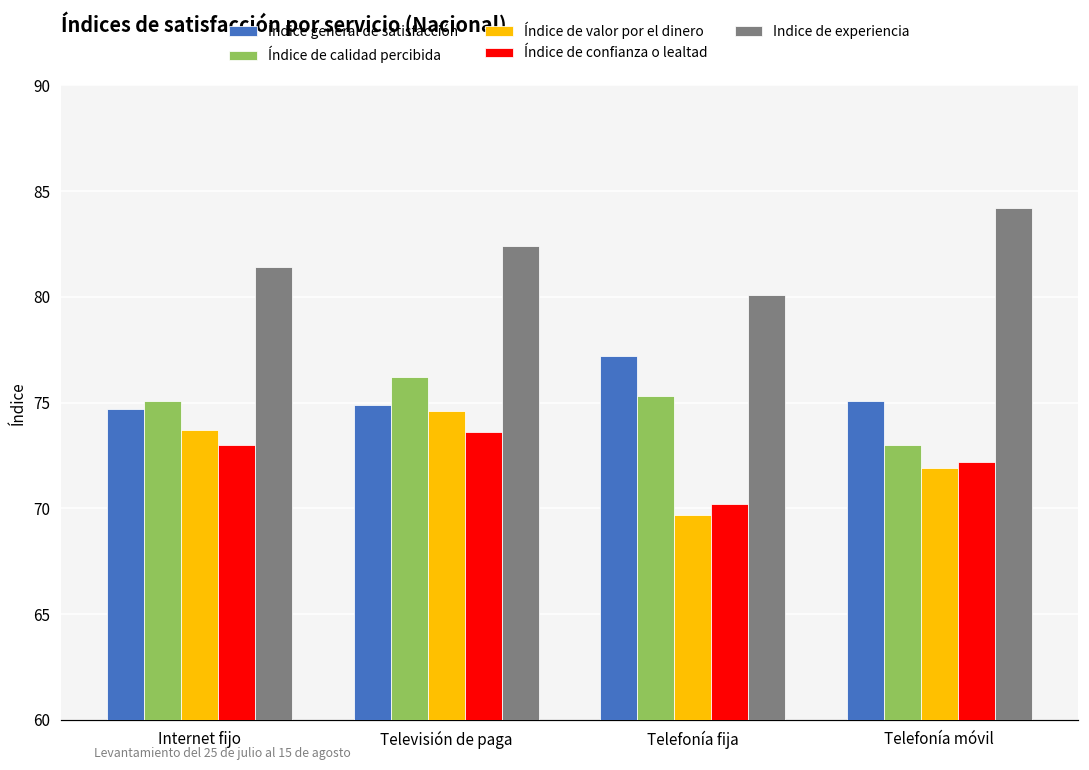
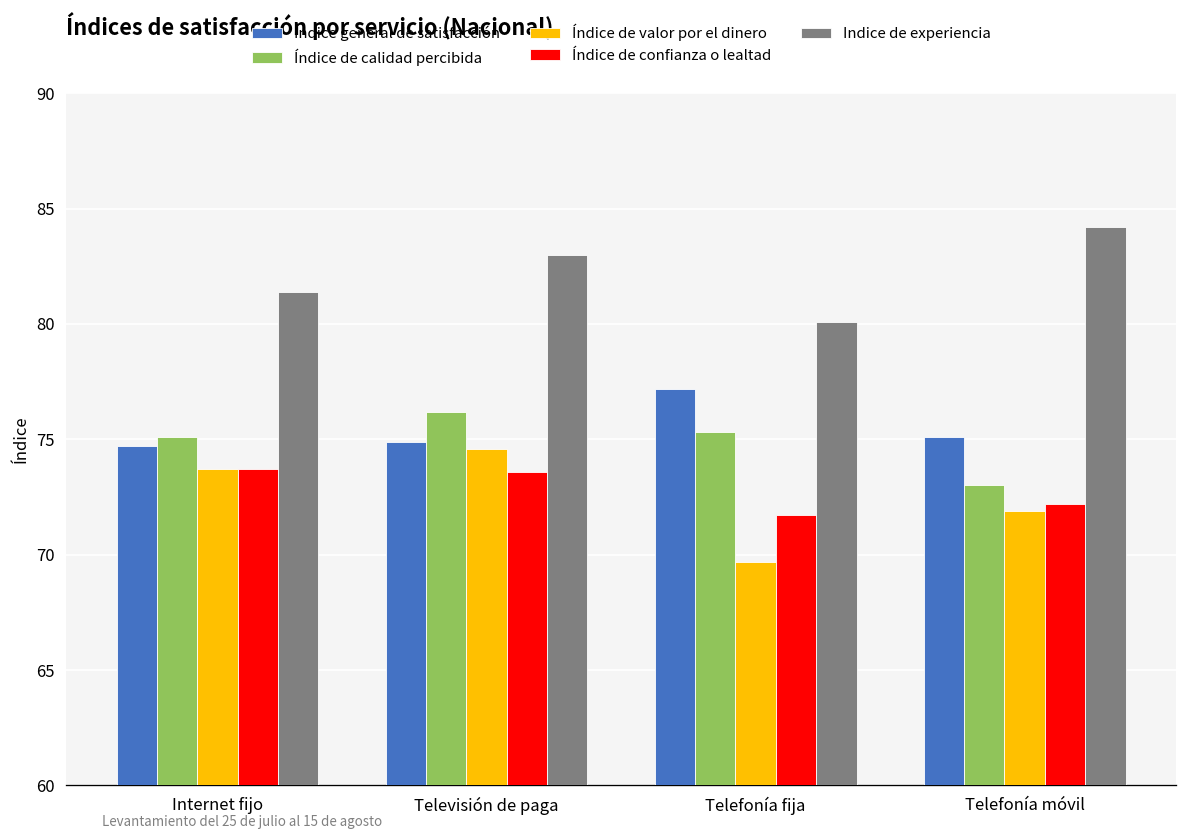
  {
    "Índice general de satisfacción": {
      "Internet fijo": 74.7,
      "Televisión de paga": 74.9,
      "Telefonía fija": 77.2,
      "Telefonía móvil": 75.1
    },
    "Índice de calidad percibida": {
      "Internet fijo": 75.1,
      "Televisión de paga": 76.2,
      "Telefonía fija": 75.3,
      "Telefonía móvil": 73.0
    },
    "Índice de valor por el dinero": {
      "Internet fijo": 73.7,
      "Televisión de paga": 74.6,
      "Telefonía fija": 69.7,
      "Telefonía móvil": 71.9
    },
    "Índice de confianza o lealtad": {
-     "Internet fijo": 73.0,
+     "Internet fijo": 73.7,
      "Televisión de paga": 73.6,
-     "Telefonía fija": 70.2,
+     "Telefonía fija": 71.7,
      "Telefonía móvil": 72.2
    },
    "Indice de experiencia": {
      "Internet fijo": 81.4,
-     "Televisión de paga": 82.4,
+     "Televisión de paga": 83.0,
      "Telefonía fija": 80.1,
      "Telefonía móvil": 84.2
    }
  }
